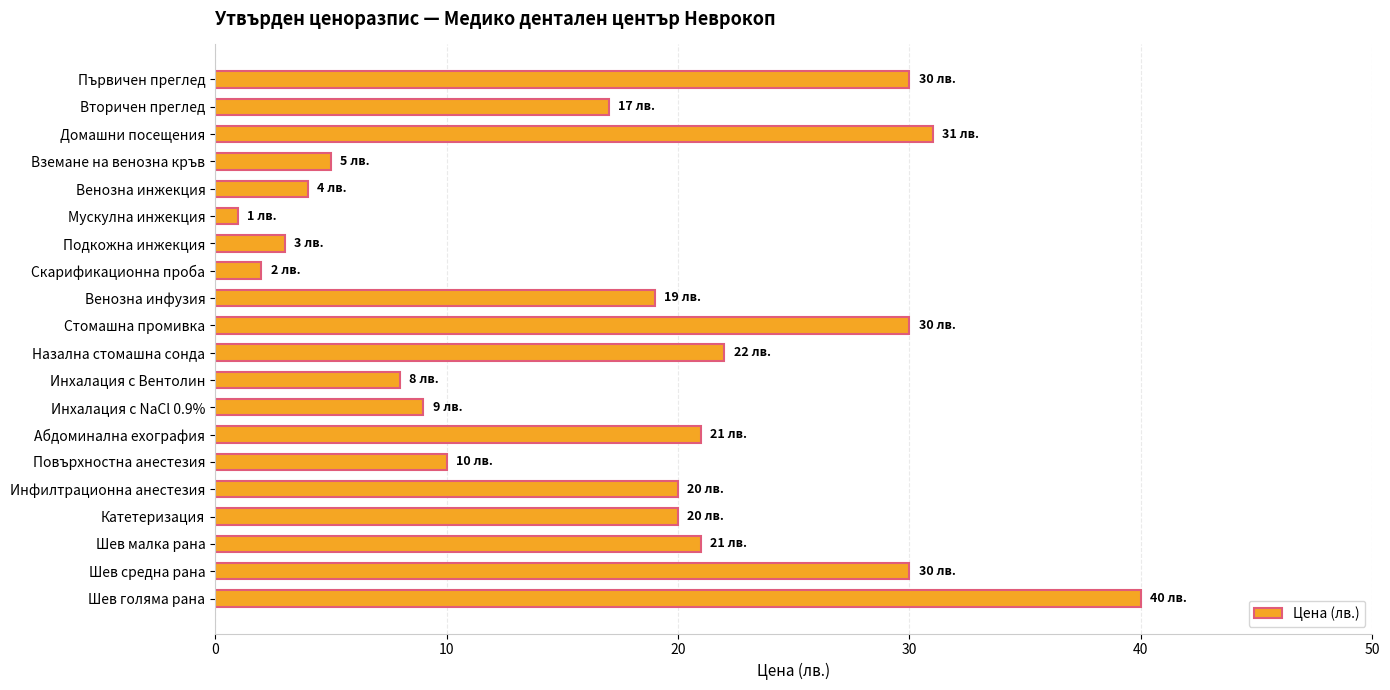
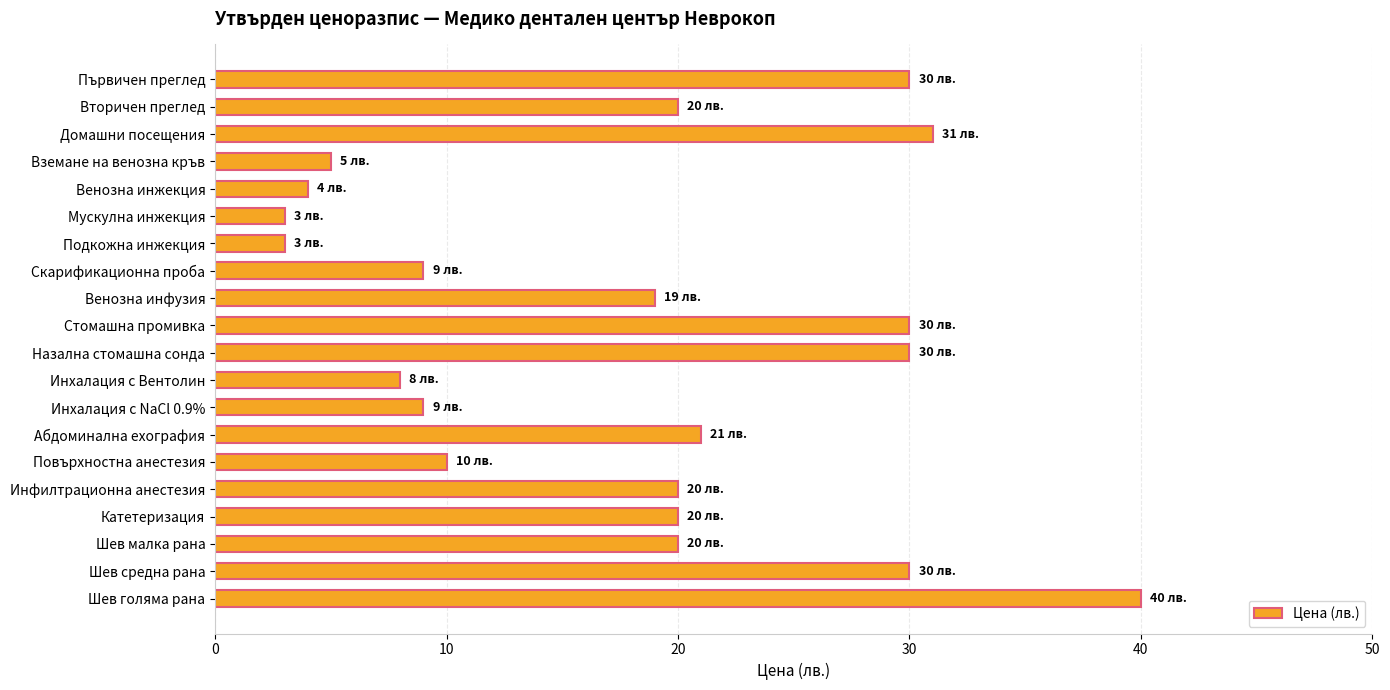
  {
    "Първичен преглед": 30,
-   "Вторичен преглед": 17,
+   "Вторичен преглед": 20,
    "Домашни посещения": 31,
    "Вземане на венозна кръв": 5,
    "Венозна инжекция": 4,
-   "Мускулна инжекция": 1,
+   "Мускулна инжекция": 3,
    "Подкожна инжекция": 3,
-   "Скарификационна проба": 2,
+   "Скарификационна проба": 9,
    "Венозна инфузия": 19,
    "Стомашна промивка": 30,
-   "Назална стомашна сонда": 22,
+   "Назална стомашна сонда": 30,
    "Инхалация с Вентолин": 8,
    "Инхалация с NaCl 0.9%": 9,
    "Абдоминална ехография": 21,
    "Повърхностна анестезия": 10,
    "Инфилтрационна анестезия": 20,
    "Катетеризация": 20,
-   "Шев малка рана": 21,
+   "Шев малка рана": 20,
    "Шев средна рана": 30,
    "Шев голяма рана": 40
  }
